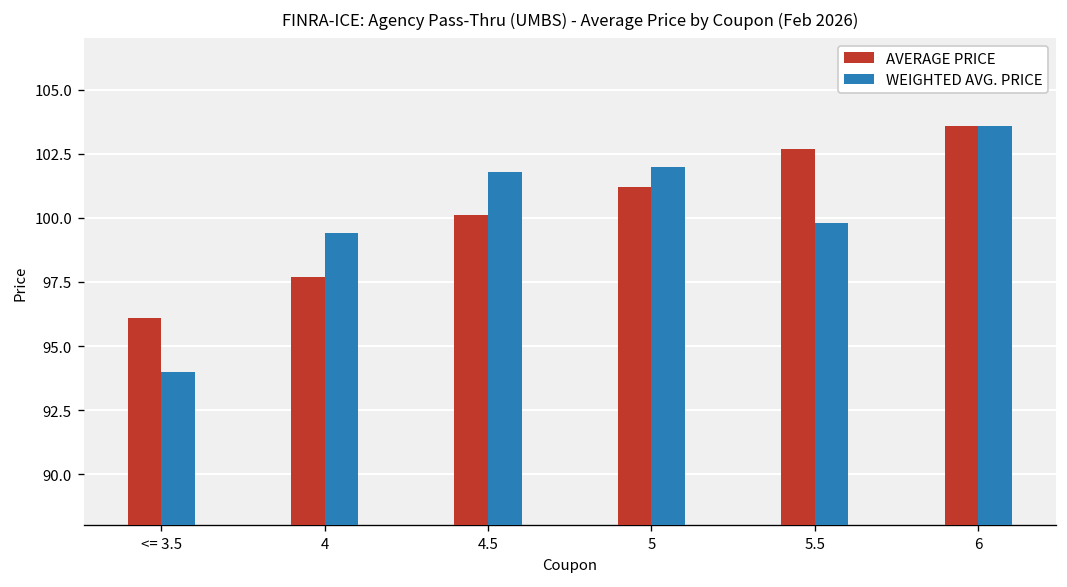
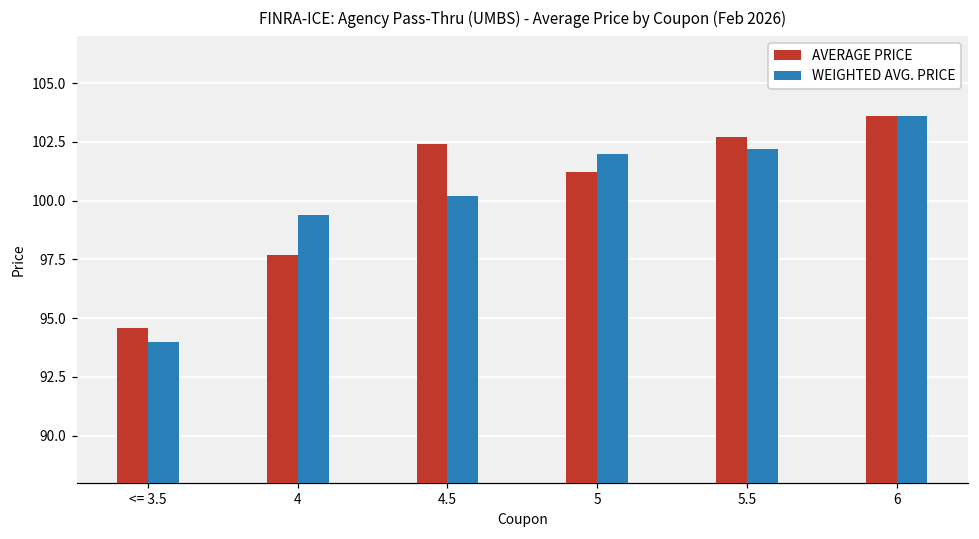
  {
    "AVERAGE PRICE": {
-     "<= 3.5": 96.1,
+     "<= 3.5": 94.6,
      "4": 97.7,
-     "4.5": 100.1,
+     "4.5": 102.4,
      "5": 101.2,
      "5.5": 102.7,
      "6": 103.6
    },
    "WEIGHTED AVG. PRICE": {
      "<= 3.5": 94.0,
      "4": 99.4,
-     "4.5": 101.8,
+     "4.5": 100.2,
      "5": 102.0,
-     "5.5": 99.8,
+     "5.5": 102.2,
      "6": 103.6
    }
  }
